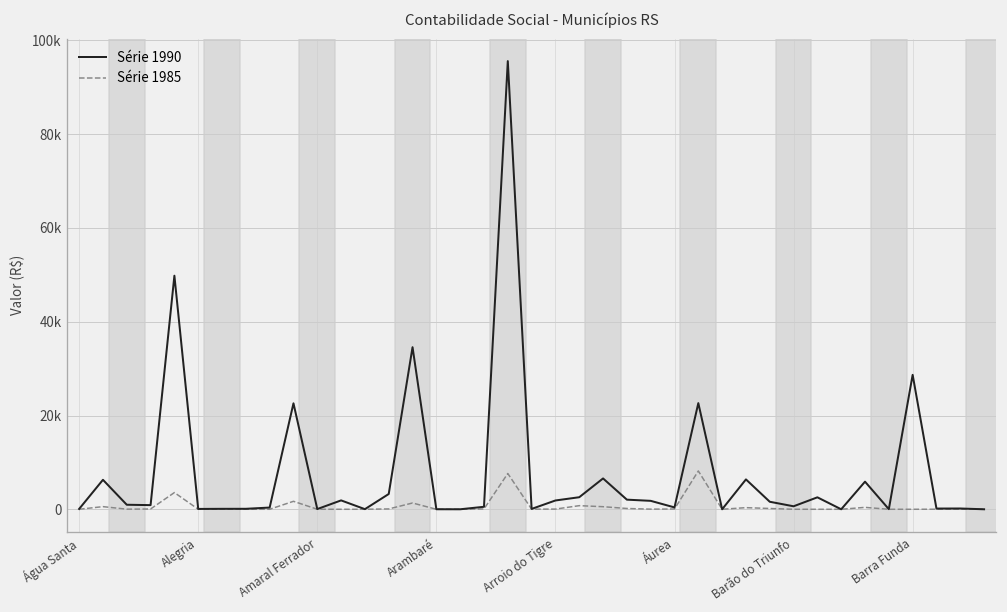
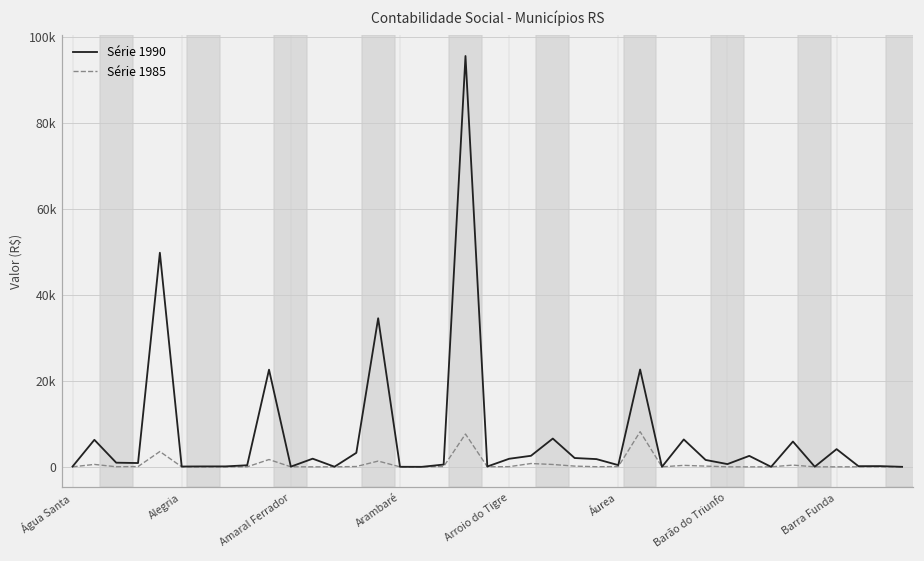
  {
    "Série 1990": {
      "Arroio do Tigre": 2000,
-     "Barra Funda": 29000
+     "Barra Funda": 4000
    },
    "Série 1985": {
      "Arroio do Tigre": 0,
      "Barra Funda": 0
    }
  }
